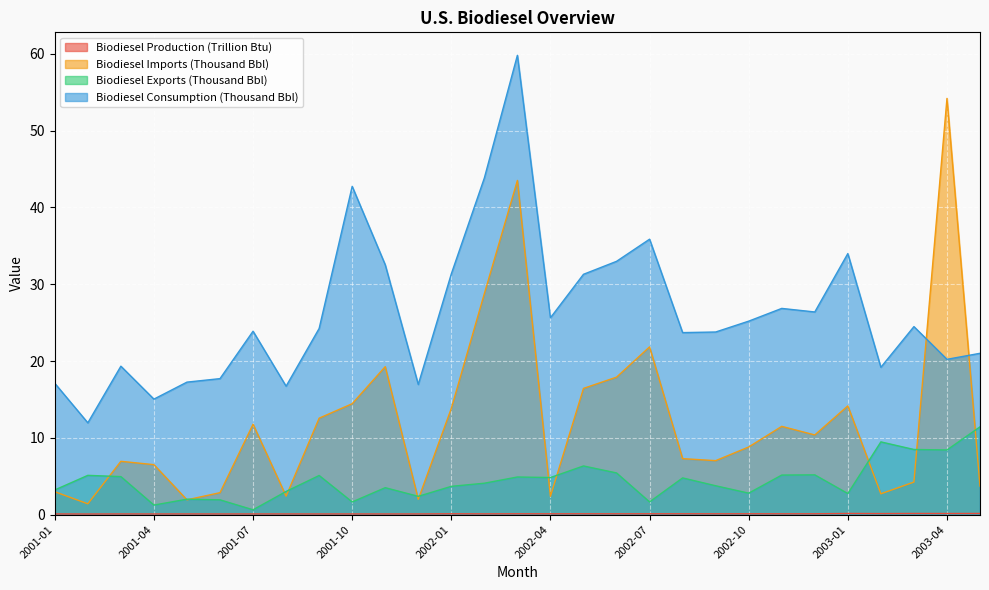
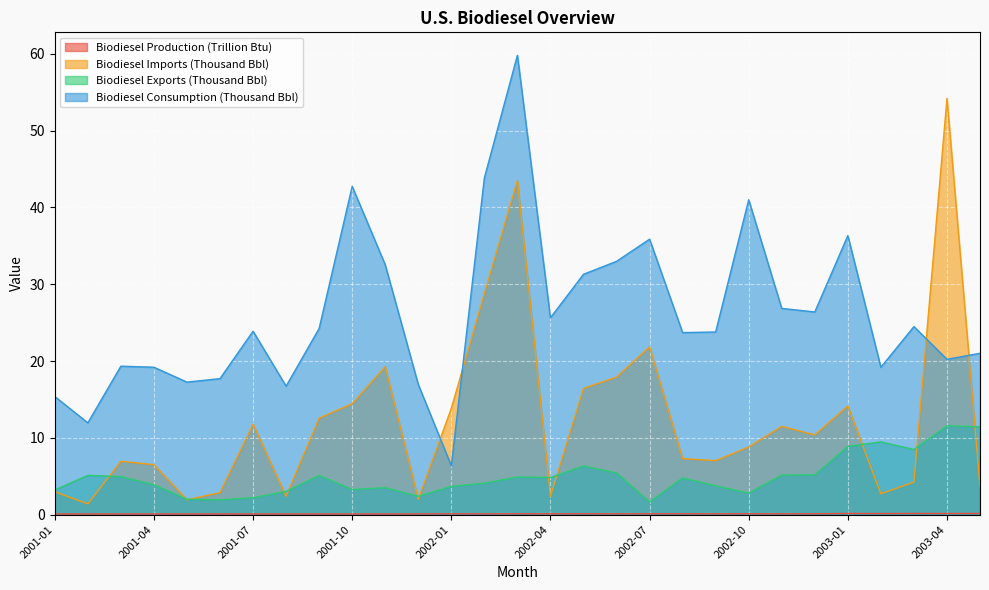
  {
    "Biodiesel Production (Trillion Btu)": {
      "2001-01": 0,
      "2001-04": 0,
      "2001-07": 0,
      "2001-10": 0,
      "2002-01": 0,
      "2002-04": 0,
      "2002-07": 0,
      "2002-10": 0,
      "2003-01": 0,
      "2003-04": 0
    },
    "Biodiesel Imports (Thousand Bbl)": {
      "2001-04": 7,
      "2001-07": 12,
      "2001-10": 14,
      "2002-01": 14,
      "2002-04": 2,
      "2002-07": 22,
      "2002-10": 9,
      "2003-01": 14,
      "2003-04": 54
    },
    "Biodiesel Exports (Thousand Bbl)": {
-     "2001-04": 1,
-     "2001-07": 1,
-     "2001-10": 2,
+     "2001-04": 4,
+     "2001-07": 2,
+     "2001-10": 3,
      "2002-01": 4,
      "2002-04": 5,
      "2002-07": 2,
      "2002-10": 3,
-     "2003-01": 3,
-     "2003-04": 8
+     "2003-01": 9,
+     "2003-04": 12
    },
    "Biodiesel Consumption (Thousand Bbl)": {
-     "2001-01": 17,
-     "2001-04": 15,
+     "2001-01": 15,
+     "2001-04": 19,
      "2001-07": 24,
      "2001-10": 43,
-     "2002-01": 31,
+     "2002-01": 6,
      "2002-04": 26,
      "2002-07": 36,
-     "2002-10": 25,
-     "2003-01": 34,
+     "2002-10": 41,
+     "2003-01": 36,
      "2003-04": 20
    }
  }
